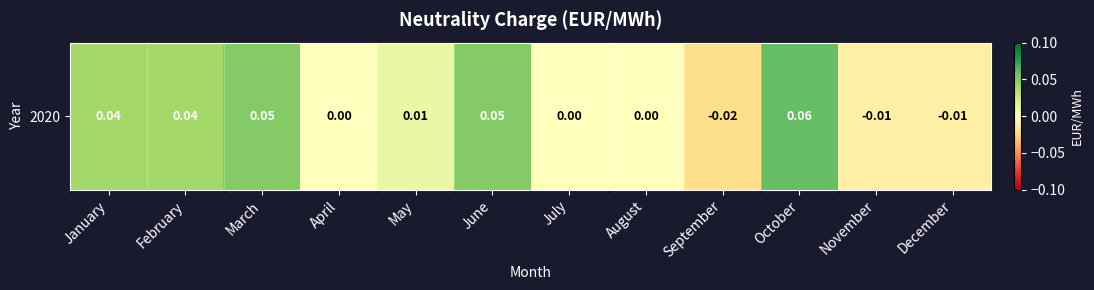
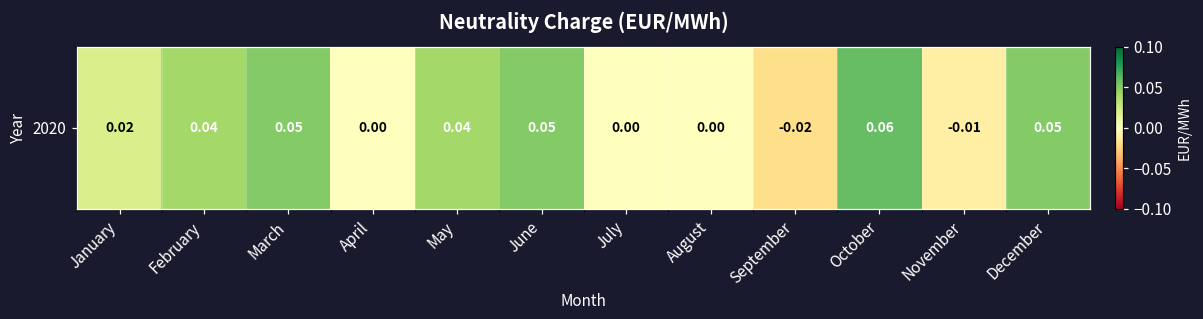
  {
    "2020": {
-     "January": 0.04,
+     "January": 0.02,
      "February": 0.04,
      "March": 0.05,
      "April": 0.00,
-     "May": 0.01,
+     "May": 0.04,
      "June": 0.05,
      "July": 0.00,
      "August": 0.00,
      "September": -0.02,
      "October": 0.06,
      "November": -0.01,
-     "December": -0.01
+     "December": 0.05
    }
  }
